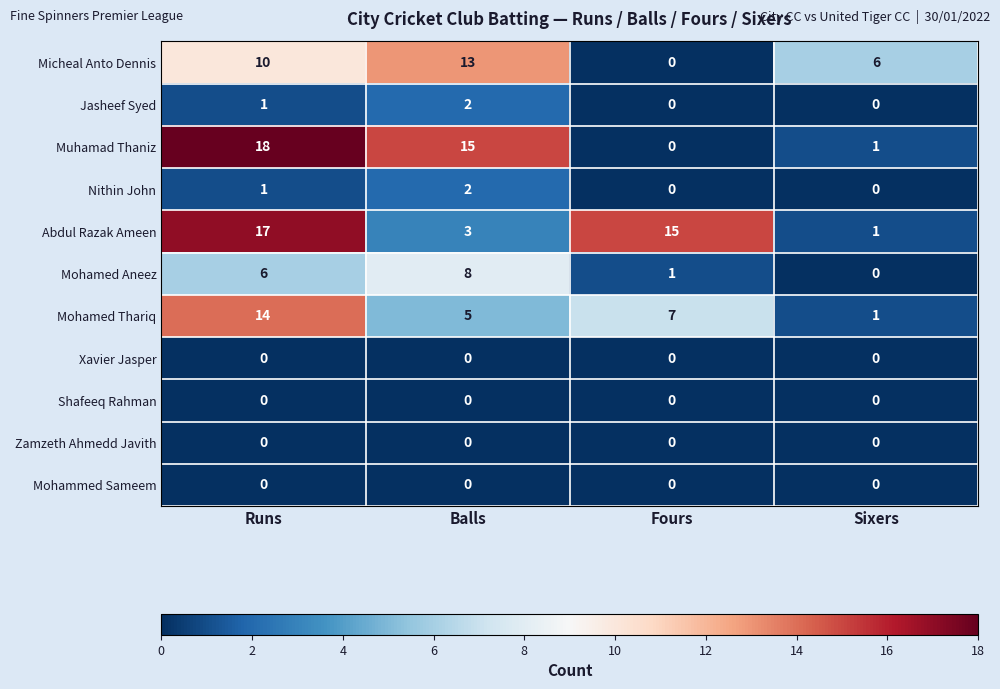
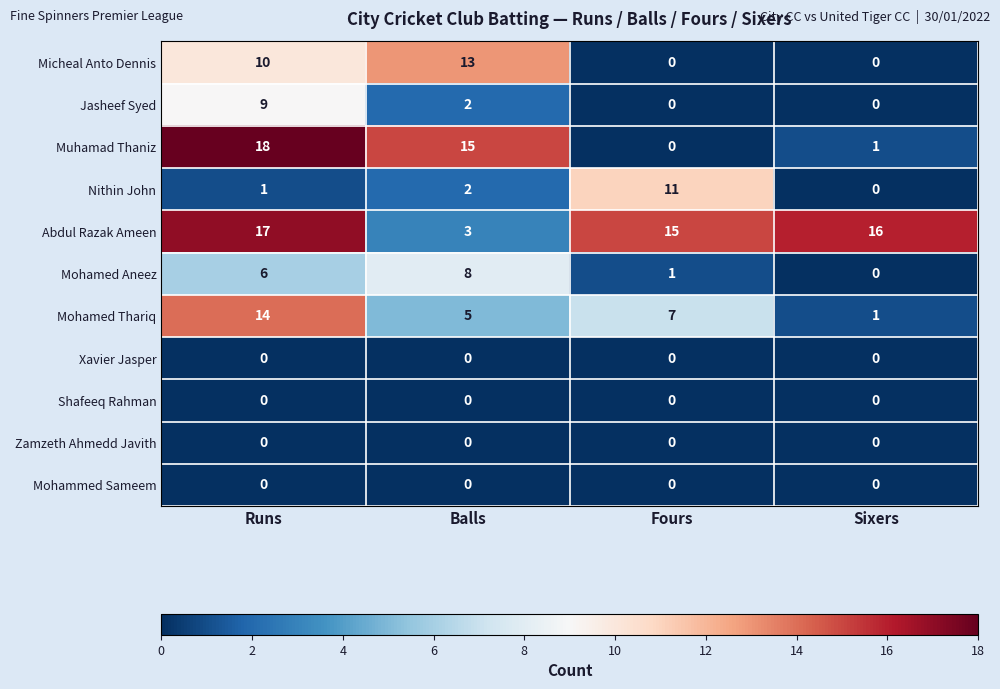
  {
    "Micheal Anto Dennis": {
-     "Sixers": 6
+     "Sixers": 0
    },
    "Jasheef Syed": {
-     "Runs": 1
+     "Runs": 9
    },
    "Nithin John": {
-     "Fours": 0
+     "Fours": 11
    },
    "Abdul Razak Ameen": {
-     "Sixers": 1
+     "Sixers": 16
    }
  }
